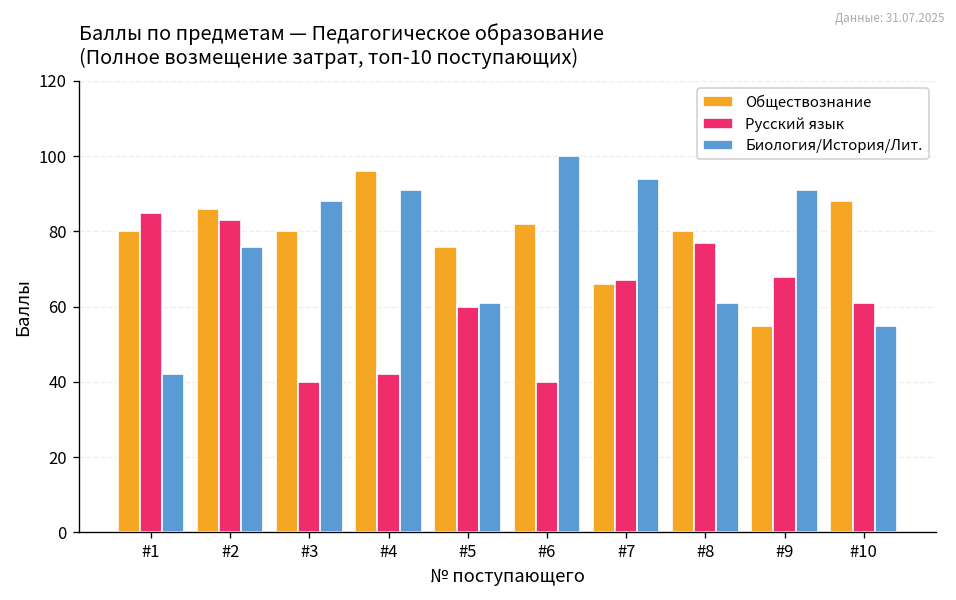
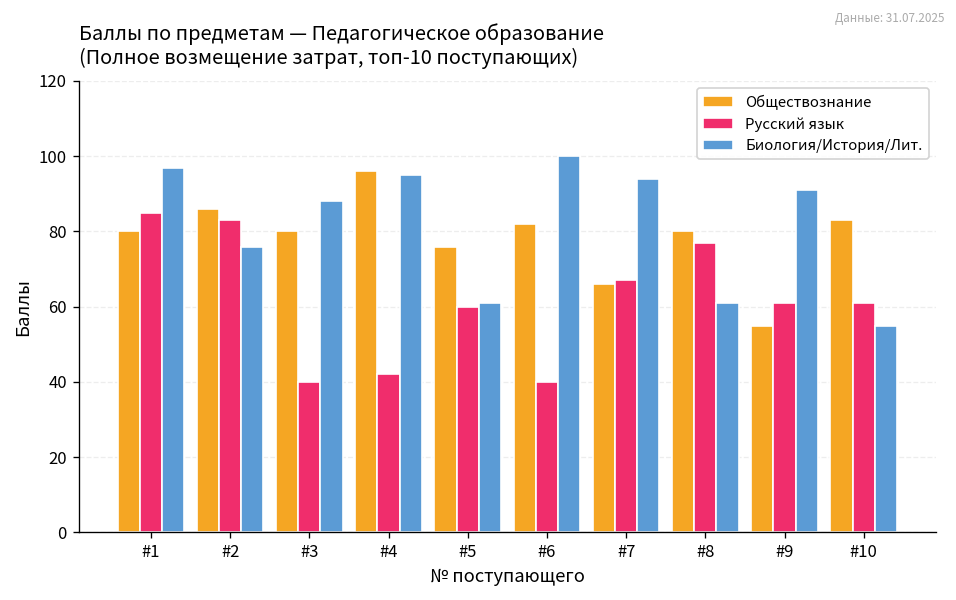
  {
    "Обществознание": {
      "#1": 80,
      "#2": 86,
      "#3": 80,
      "#4": 96,
      "#5": 76,
      "#6": 82,
      "#7": 66,
      "#8": 80,
      "#9": 55,
-     "#10": 88
+     "#10": 83
    },
    "Русский язык": {
      "#1": 85,
      "#2": 83,
      "#3": 40,
      "#4": 42,
      "#5": 60,
      "#6": 40,
      "#7": 67,
      "#8": 77,
-     "#9": 68,
+     "#9": 61,
      "#10": 61
    },
    "Биология/История/Лит.": {
-     "#1": 42,
+     "#1": 97,
      "#2": 76,
      "#3": 88,
-     "#4": 91,
+     "#4": 95,
      "#5": 61,
      "#6": 100,
      "#7": 94,
      "#8": 61,
      "#9": 91,
      "#10": 55
    }
  }
